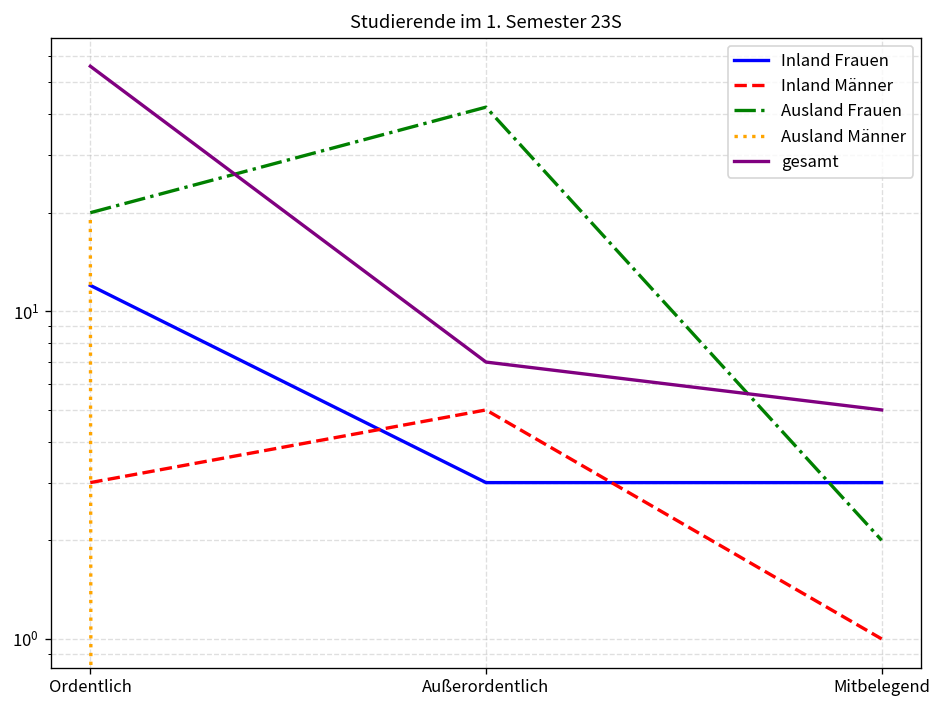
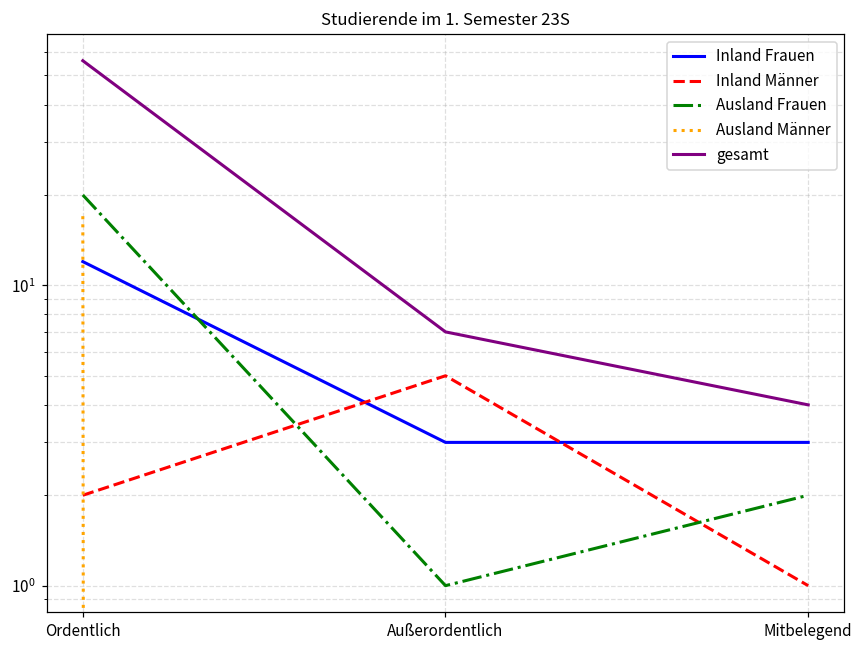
  {
    "Inland Frauen": {
      "Ordentlich": 12,
      "Außerordentlich": 3,
      "Mitbelegend": 3
    },
    "Inland Männer": {
-     "Ordentlich": 3,
+     "Ordentlich": 2,
      "Außerordentlich": 5,
      "Mitbelegend": 1
    },
    "Ausland Frauen": {
      "Ordentlich": 20,
-     "Außerordentlich": 42,
+     "Außerordentlich": 1,
      "Mitbelegend": 2
    },
    "Ausland Männer": {
-     "Ordentlich": 19
+     "Ordentlich": 17
    },
    "gesamt": {
      "Ordentlich": 56,
      "Außerordentlich": 7,
-     "Mitbelegend": 5
+     "Mitbelegend": 4
    }
  }
